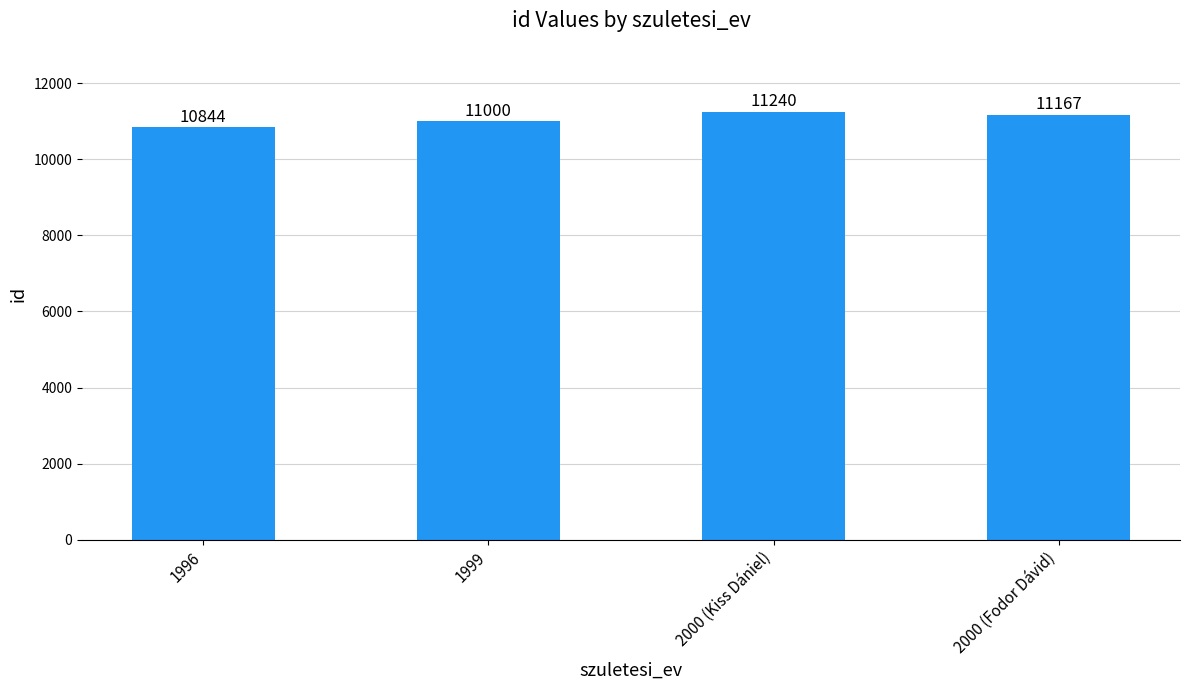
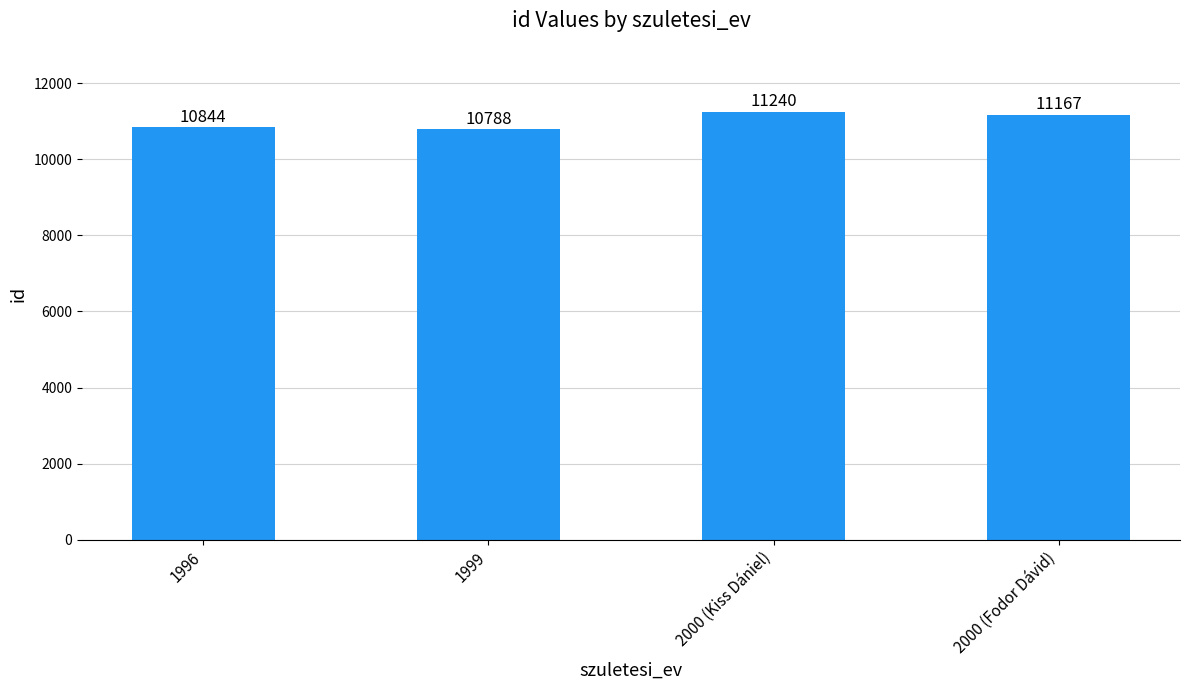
  {
    "1996": 10844,
-   "1999": 11000,
+   "1999": 10788,
    "2000 (Kiss Dániel)": 11240,
    "2000 (Fodor Dávid)": 11167
  }
